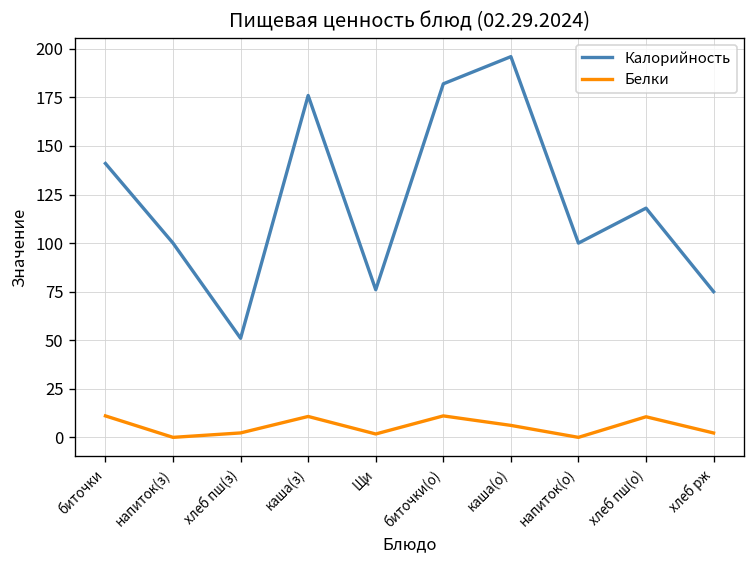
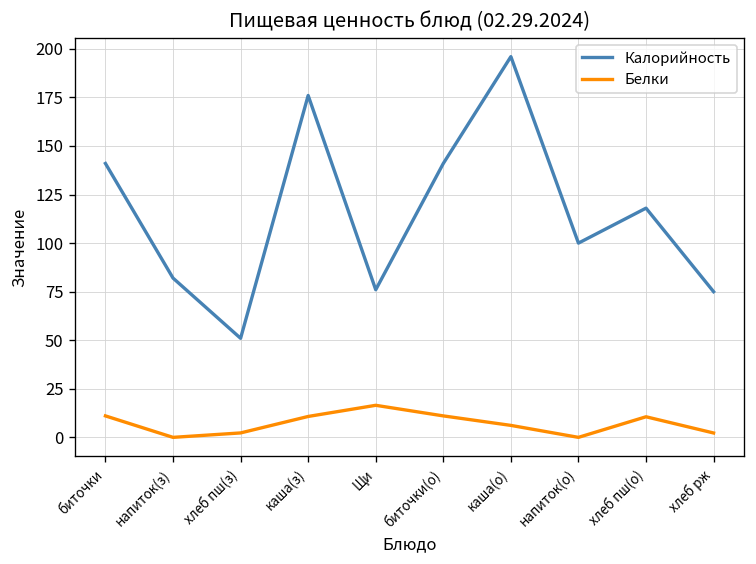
  {
    "Калорийность": {
      "биточки": 141,
-     "напиток(з)": 100,
+     "напиток(з)": 82,
      "хлеб пш(з)": 51,
      "каша(з)": 176,
      "Щи": 76,
-     "биточки(о)": 182,
+     "биточки(о)": 141,
      "каша(о)": 196,
      "напиток(о)": 100,
      "хлеб пш(о)": 118,
      "хлеб рж": 75
    },
    "Белки": {
      "биточки": 11,
      "напиток(з)": 0,
      "хлеб пш(з)": 2,
      "каша(з)": 11,
-     "Щи": 2,
+     "Щи": 17,
      "биточки(о)": 11,
      "каша(о)": 6,
      "напиток(о)": 0,
      "хлеб пш(о)": 11,
      "хлеб рж": 2
    }
  }
